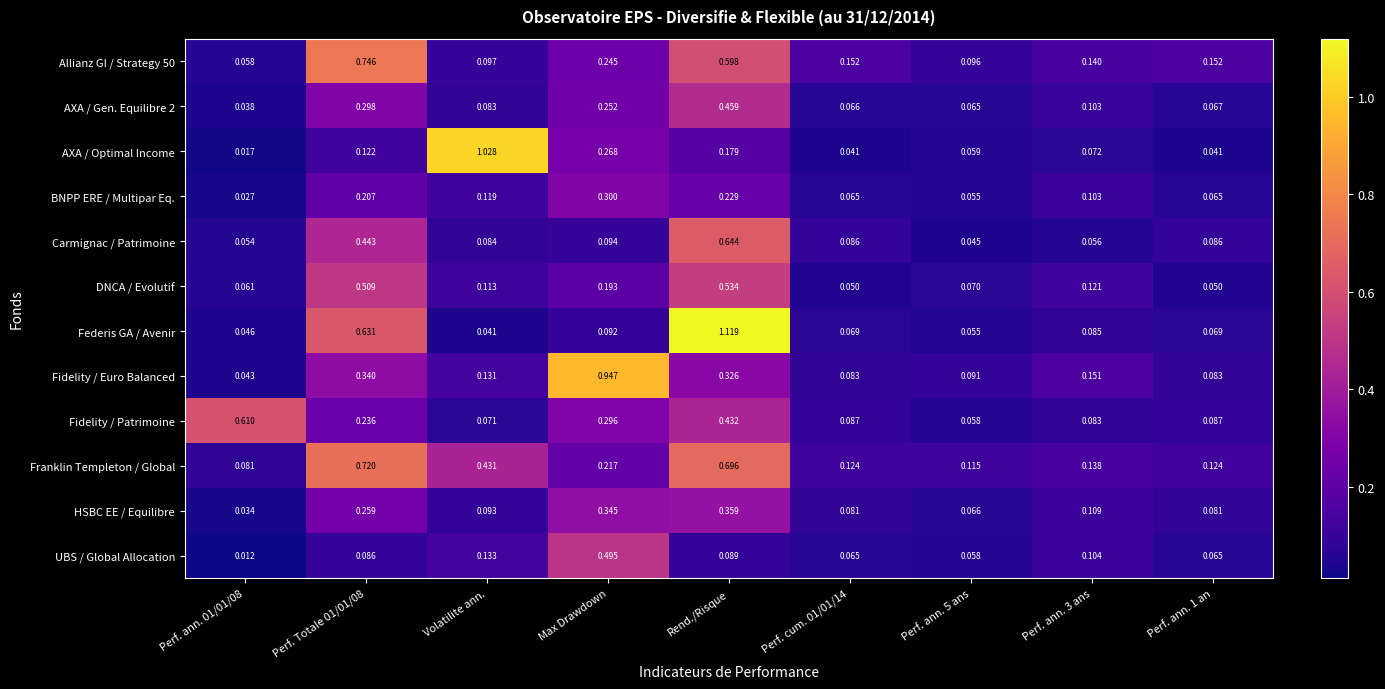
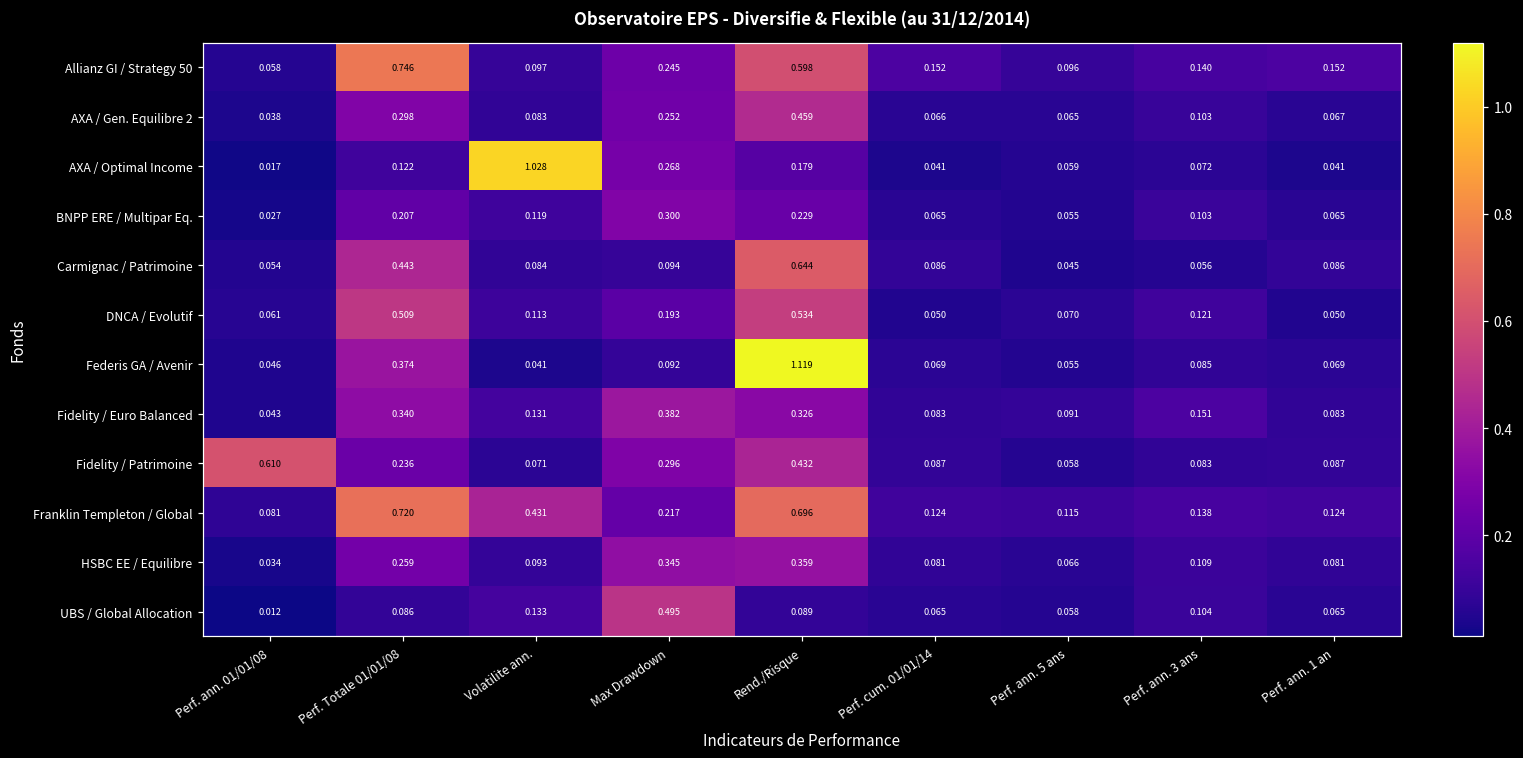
  {
    "Allianz GI / Strategy 50": {
      "Perf. ann. 01/01/08": 0.058,
      "Perf. Totale 01/01/08": 0.746,
      "Volatilite ann.": 0.097,
      "Max Drawdown": 0.245,
      "Rend./Risque": 0.598,
      "Perf. cum. 01/01/14": 0.152,
      "Perf. ann. 5 ans": 0.096,
      "Perf. ann. 3 ans": 0.140,
      "Perf. ann. 1 an": 0.152
    },
    "AXA / Gen. Equilibre 2": {
      "Perf. ann. 01/01/08": 0.038,
      "Perf. Totale 01/01/08": 0.298,
      "Volatilite ann.": 0.083,
      "Max Drawdown": 0.252,
      "Rend./Risque": 0.459,
      "Perf. cum. 01/01/14": 0.066,
      "Perf. ann. 5 ans": 0.065,
      "Perf. ann. 3 ans": 0.103,
      "Perf. ann. 1 an": 0.067
    },
    "AXA / Optimal Income": {
      "Perf. ann. 01/01/08": 0.017,
      "Perf. Totale 01/01/08": 0.122,
      "Volatilite ann.": 1.028,
      "Max Drawdown": 0.268,
      "Rend./Risque": 0.179,
      "Perf. cum. 01/01/14": 0.041,
      "Perf. ann. 5 ans": 0.059,
      "Perf. ann. 3 ans": 0.072,
      "Perf. ann. 1 an": 0.041
    },
    "BNPP ERE / Multipar Eq.": {
      "Perf. ann. 01/01/08": 0.027,
      "Perf. Totale 01/01/08": 0.207,
      "Volatilite ann.": 0.119,
      "Max Drawdown": 0.300,
      "Rend./Risque": 0.229,
      "Perf. cum. 01/01/14": 0.065,
      "Perf. ann. 5 ans": 0.055,
      "Perf. ann. 3 ans": 0.103,
      "Perf. ann. 1 an": 0.065
    },
    "Carmignac / Patrimoine": {
      "Perf. ann. 01/01/08": 0.054,
      "Perf. Totale 01/01/08": 0.443,
      "Volatilite ann.": 0.084,
      "Max Drawdown": 0.094,
      "Rend./Risque": 0.644,
      "Perf. cum. 01/01/14": 0.086,
      "Perf. ann. 5 ans": 0.045,
      "Perf. ann. 3 ans": 0.056,
      "Perf. ann. 1 an": 0.086
    },
    "DNCA / Evolutif": {
      "Perf. ann. 01/01/08": 0.061,
      "Perf. Totale 01/01/08": 0.509,
      "Volatilite ann.": 0.113,
      "Max Drawdown": 0.193,
      "Rend./Risque": 0.534,
      "Perf. cum. 01/01/14": 0.050,
      "Perf. ann. 5 ans": 0.070,
      "Perf. ann. 3 ans": 0.121,
      "Perf. ann. 1 an": 0.050
    },
    "Federis GA / Avenir": {
      "Perf. ann. 01/01/08": 0.046,
-     "Perf. Totale 01/01/08": 0.631,
+     "Perf. Totale 01/01/08": 0.374,
      "Volatilite ann.": 0.041,
      "Max Drawdown": 0.092,
      "Rend./Risque": 1.119,
      "Perf. cum. 01/01/14": 0.069,
      "Perf. ann. 5 ans": 0.055,
      "Perf. ann. 3 ans": 0.085,
      "Perf. ann. 1 an": 0.069
    },
    "Fidelity / Euro Balanced": {
      "Perf. ann. 01/01/08": 0.043,
      "Perf. Totale 01/01/08": 0.340,
      "Volatilite ann.": 0.131,
-     "Max Drawdown": 0.947,
+     "Max Drawdown": 0.382,
      "Rend./Risque": 0.326,
      "Perf. cum. 01/01/14": 0.083,
      "Perf. ann. 5 ans": 0.091,
      "Perf. ann. 3 ans": 0.151,
      "Perf. ann. 1 an": 0.083
    },
    "Fidelity / Patrimoine": {
      "Perf. ann. 01/01/08": 0.610,
      "Perf. Totale 01/01/08": 0.236,
      "Volatilite ann.": 0.071,
      "Max Drawdown": 0.296,
      "Rend./Risque": 0.432,
      "Perf. cum. 01/01/14": 0.087,
      "Perf. ann. 5 ans": 0.058,
      "Perf. ann. 3 ans": 0.083,
      "Perf. ann. 1 an": 0.087
    },
    "Franklin Templeton / Global": {
      "Perf. ann. 01/01/08": 0.081,
      "Perf. Totale 01/01/08": 0.720,
      "Volatilite ann.": 0.431,
      "Max Drawdown": 0.217,
      "Rend./Risque": 0.696,
      "Perf. cum. 01/01/14": 0.124,
      "Perf. ann. 5 ans": 0.115,
      "Perf. ann. 3 ans": 0.138,
      "Perf. ann. 1 an": 0.124
    },
    "HSBC EE / Equilibre": {
      "Perf. ann. 01/01/08": 0.034,
      "Perf. Totale 01/01/08": 0.259,
      "Volatilite ann.": 0.093,
      "Max Drawdown": 0.345,
      "Rend./Risque": 0.359,
      "Perf. cum. 01/01/14": 0.081,
      "Perf. ann. 5 ans": 0.066,
      "Perf. ann. 3 ans": 0.109,
      "Perf. ann. 1 an": 0.081
    },
    "UBS / Global Allocation": {
      "Perf. ann. 01/01/08": 0.012,
      "Perf. Totale 01/01/08": 0.086,
      "Volatilite ann.": 0.133,
      "Max Drawdown": 0.495,
      "Rend./Risque": 0.089,
      "Perf. cum. 01/01/14": 0.065,
      "Perf. ann. 5 ans": 0.058,
      "Perf. ann. 3 ans": 0.104,
      "Perf. ann. 1 an": 0.065
    }
  }
